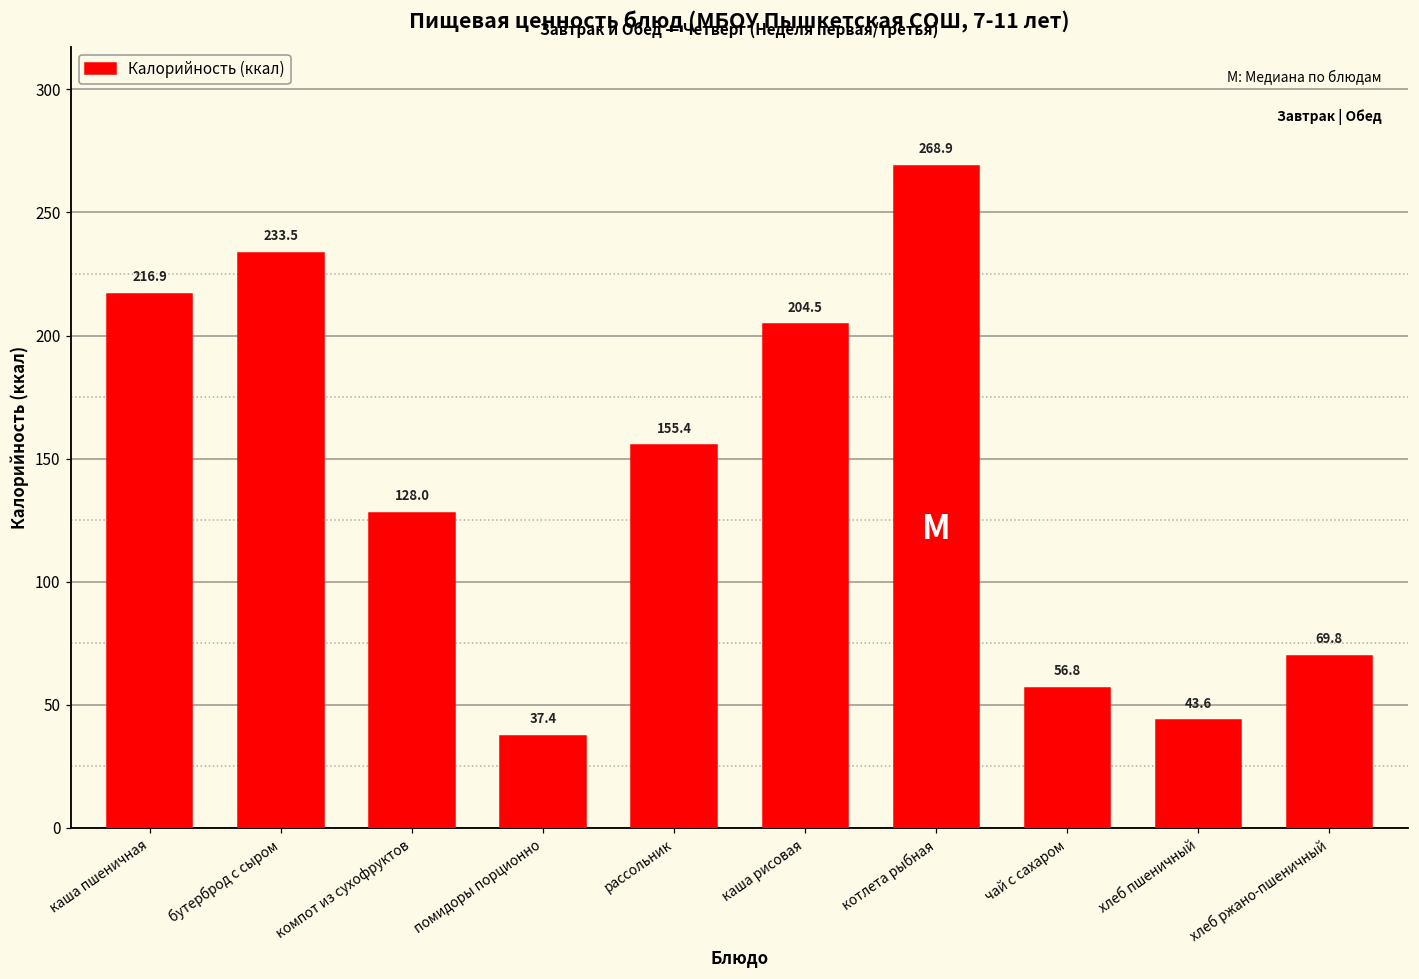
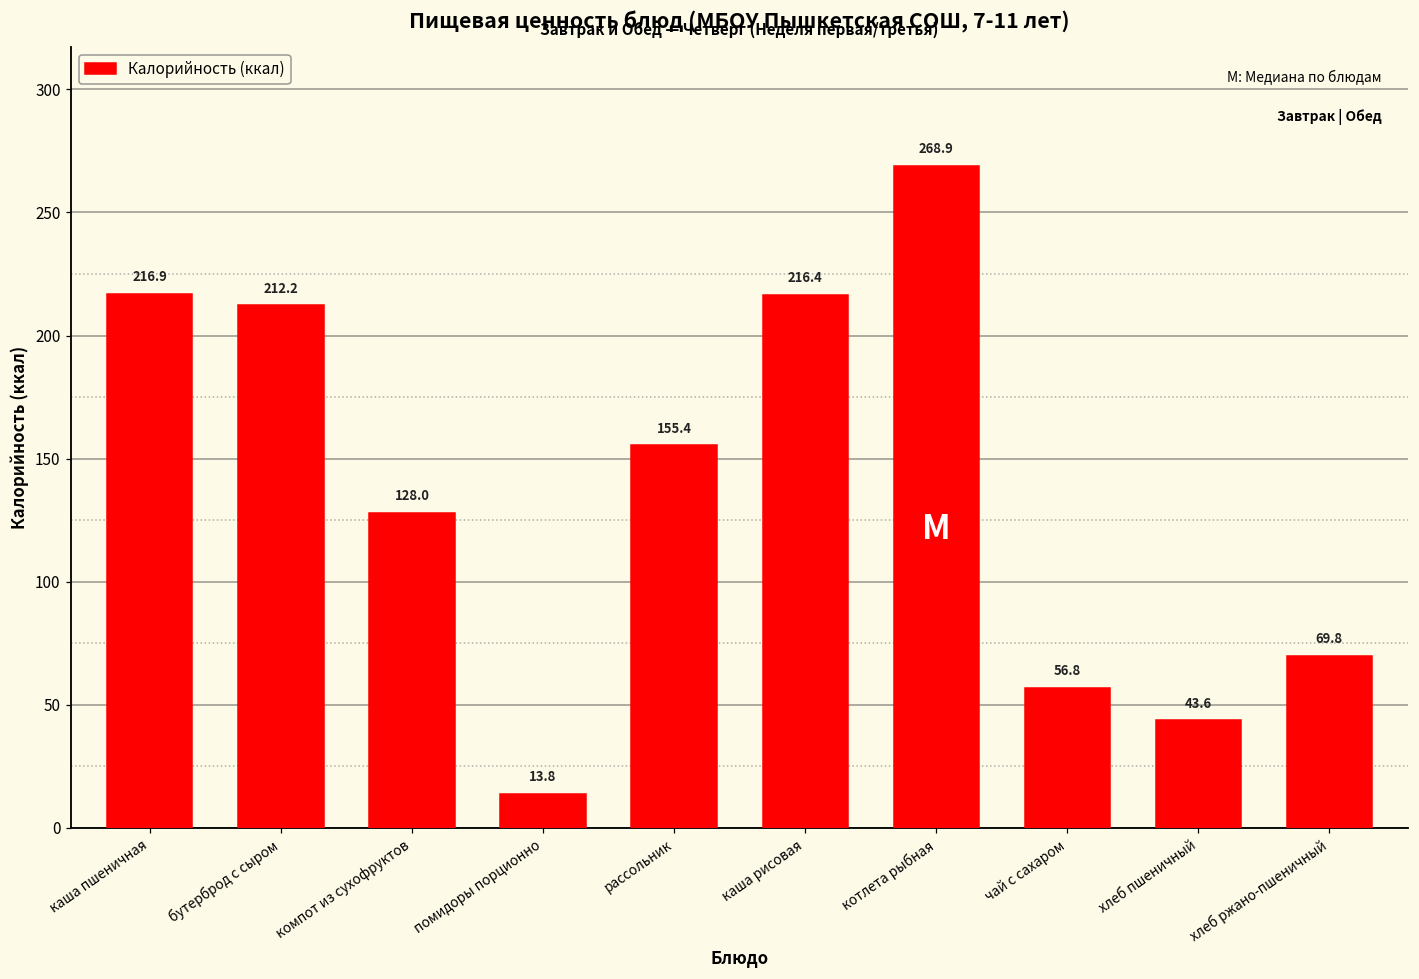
  {
    "каша пшеничная": 216.9,
-   "бутерброд с сыром": 233.5,
+   "бутерброд с сыром": 212.2,
    "компот из сухофруктов": 128.0,
-   "помидоры порционно": 37.4,
+   "помидоры порционно": 13.8,
    "рассольник": 155.4,
-   "каша рисовая": 204.5,
+   "каша рисовая": 216.4,
    "котлета рыбная": 268.9,
    "чай с сахаром": 56.8,
    "хлеб пшеничный": 43.6,
    "хлеб ржано-пшеничный": 69.8
  }
